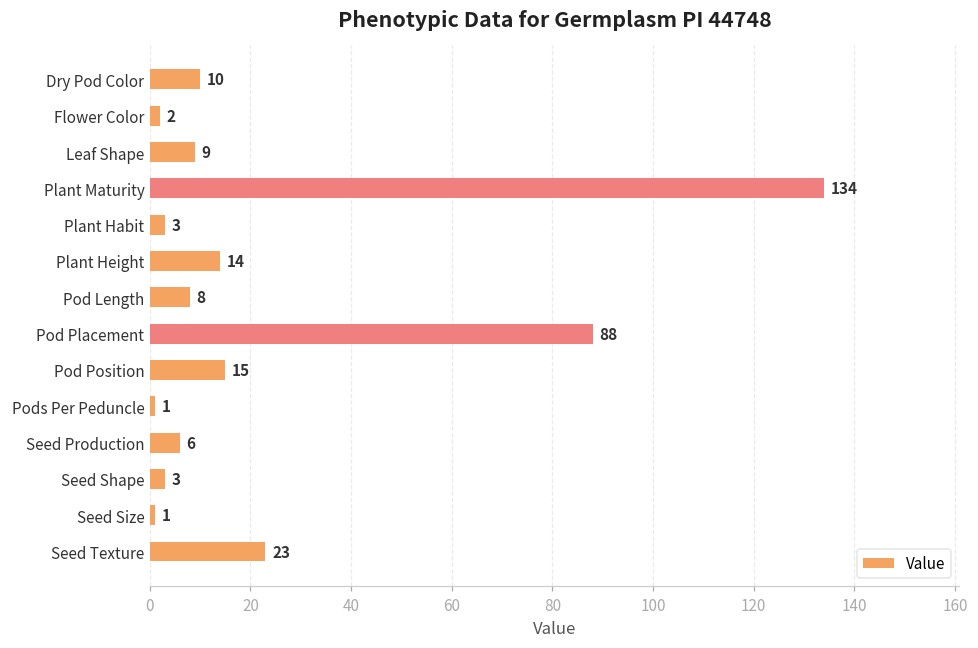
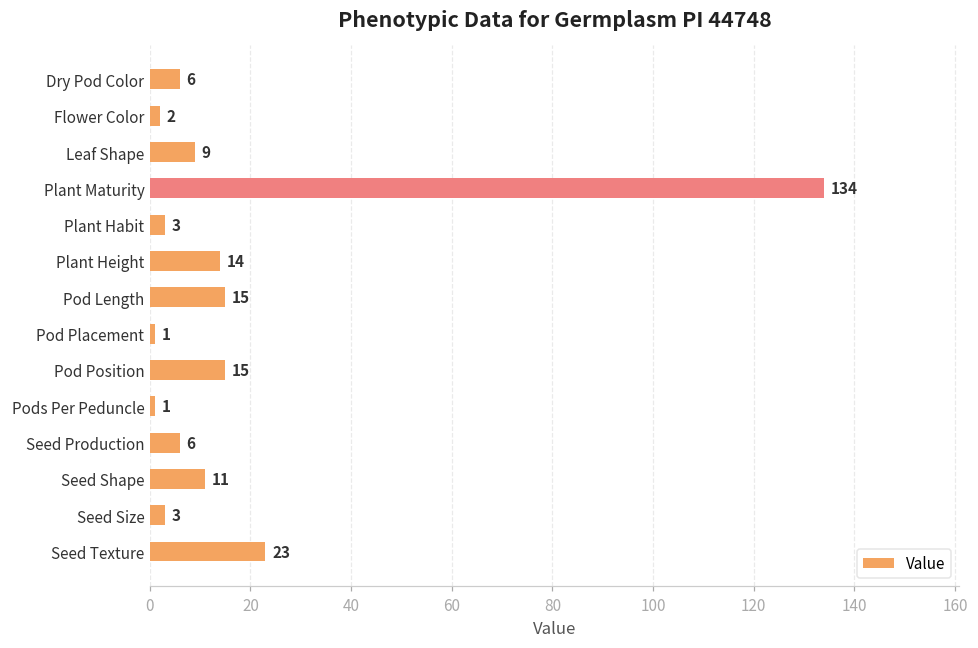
  {
-   "Dry Pod Color": 10,
+   "Dry Pod Color": 6,
    "Flower Color": 2,
    "Leaf Shape": 9,
    "Plant Maturity": 134,
    "Plant Habit": 3,
    "Plant Height": 14,
-   "Pod Length": 8,
-   "Pod Placement": 88,
+   "Pod Length": 15,
+   "Pod Placement": 1,
    "Pod Position": 15,
    "Pods Per Peduncle": 1,
    "Seed Production": 6,
-   "Seed Shape": 3,
-   "Seed Size": 1,
+   "Seed Shape": 11,
+   "Seed Size": 3,
    "Seed Texture": 23
  }
